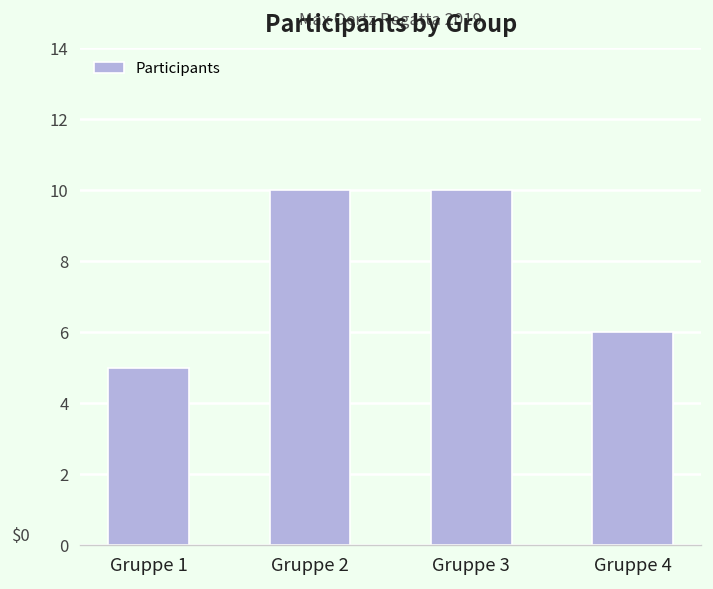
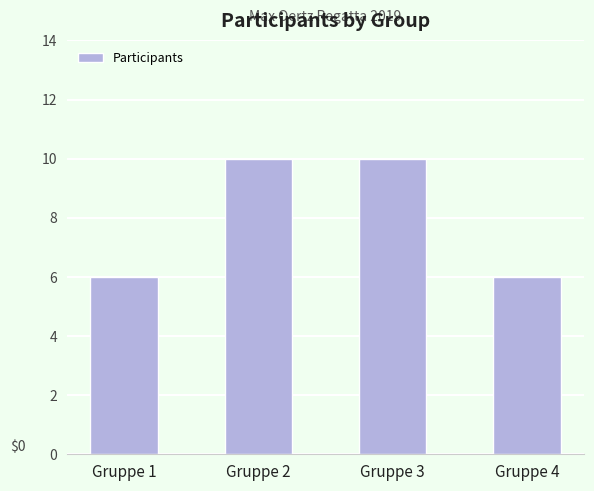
  {
-   "Gruppe 1": 5,
+   "Gruppe 1": 6,
    "Gruppe 2": 10,
    "Gruppe 3": 10,
    "Gruppe 4": 6
  }
